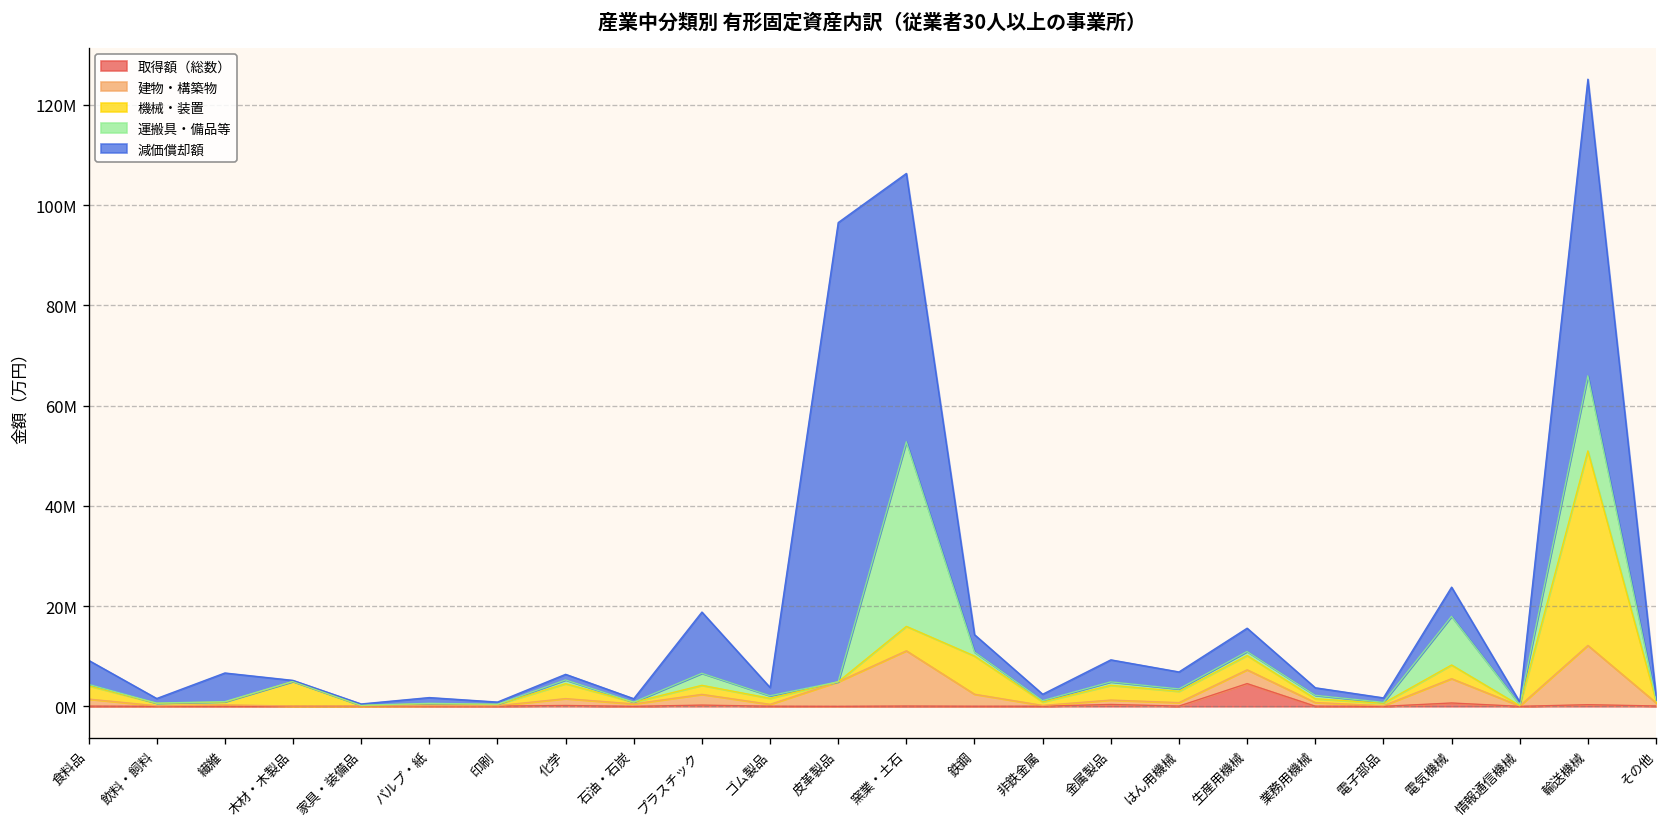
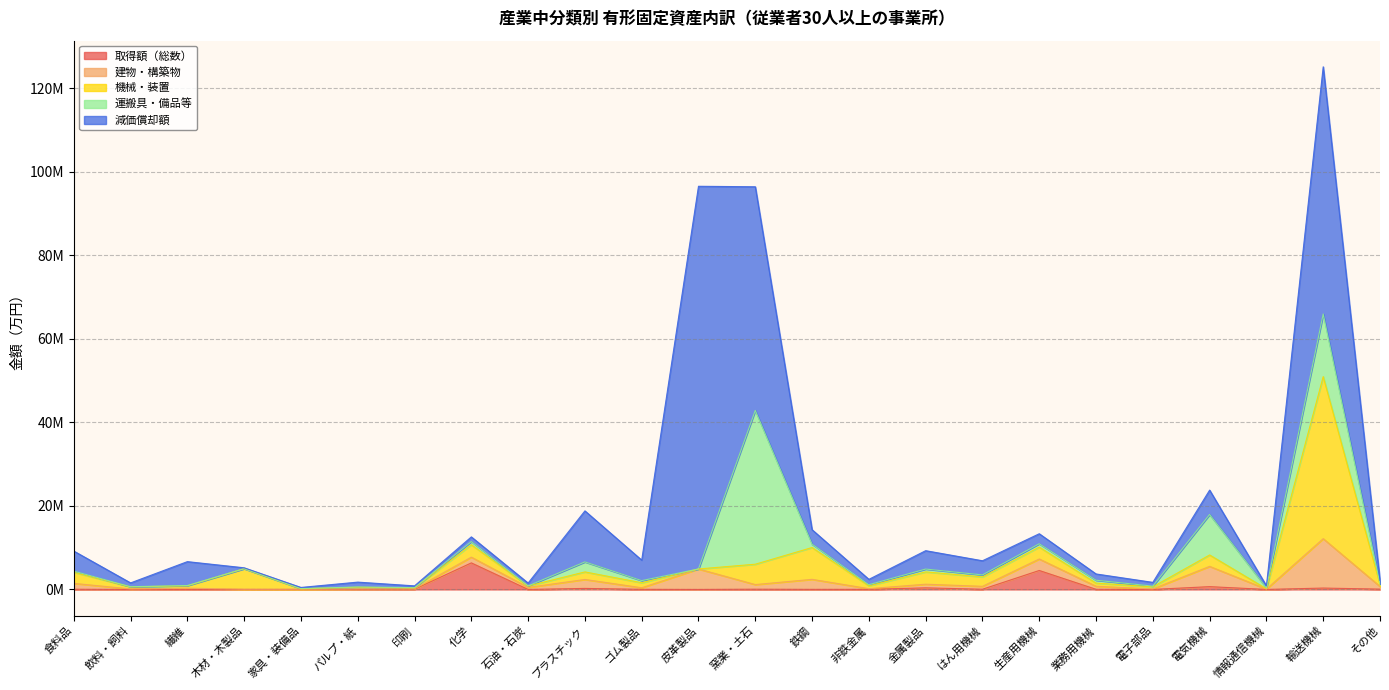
  {
    "取得額（総数）": {
      "食料品": 0,
-     "化学": 0,
+     "化学": 6000000,
      "プラスチック": 0,
      "皮革製品": 0,
      "窯業・土石": 0,
      "鉄鋼": 0,
      "金属製品": 0,
      "はん用機械": 0,
      "生産用機械": 5000000,
      "業務用機械": 0,
      "電気機械": 1000000,
      "輸送機械": 0,
      "その他": 0
    },
    "建物・構築物": {
      "食料品": 1000000,
      "化学": 1000000,
      "プラスチック": 2000000,
-     "窯業・土石": 11000000,
+     "窯業・土石": 1000000,
      "鉄鋼": 2000000,
      "金属製品": 1000000,
      "はん用機械": 1000000,
      "生産用機械": 3000000,
      "業務用機械": 1000000,
      "電気機械": 5000000,
      "輸送機械": 12000000
    },
    "機械・装置": {
      "化学": 3000000,
      "プラスチック": 2000000,
      "窯業・土石": 5000000,
      "鉄鋼": 8000000,
      "金属製品": 3000000,
      "生産用機械": 3000000,
      "業務用機械": 1000000,
      "電気機械": 3000000,
      "輸送機械": 39000000
    },
    "運搬具・備品等": {
      "化学": 1000000,
      "プラスチック": 2000000,
      "窯業・土石": 37000000,
      "鉄鋼": 1000000,
      "金属製品": 1000000,
      "生産用機械": 1000000,
      "業務用機械": 1000000,
      "電気機械": 10000000,
      "輸送機械": 15000000
    },
    "減価償却額": {
      "食料品": 5000000,
      "飲料・飼料": 1000000,
      "繊維": 6000000,
      "パルプ・紙": 1000000,
      "化学": 1000000,
      "石油・石炭": 1000000,
      "プラスチック": 12000000,
-     "ゴム製品": 2000000,
+     "ゴム製品": 5000000,
      "皮革製品": 92000000,
      "窯業・土石": 54000000,
      "鉄鋼": 3000000,
      "非鉄金属": 1000000,
      "金属製品": 4000000,
      "はん用機械": 3000000,
-     "生産用機械": 5000000,
+     "生産用機械": 2000000,
      "業務用機械": 2000000,
      "電子部品": 1000000,
      "電気機械": 6000000,
      "輸送機械": 59000000,
      "その他": 1000000
    }
  }
